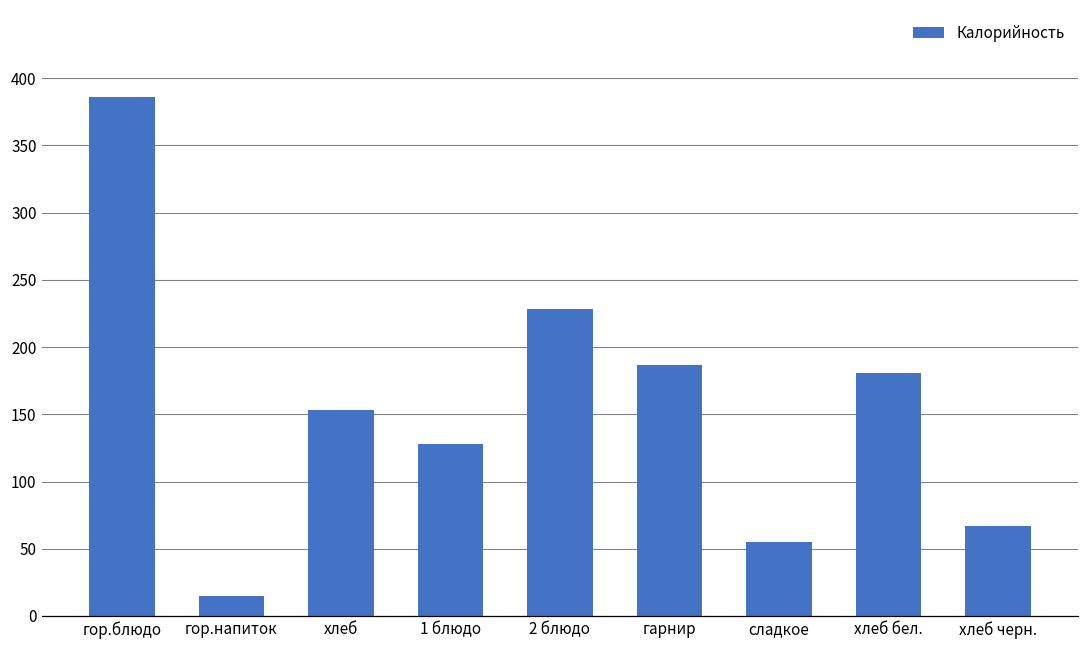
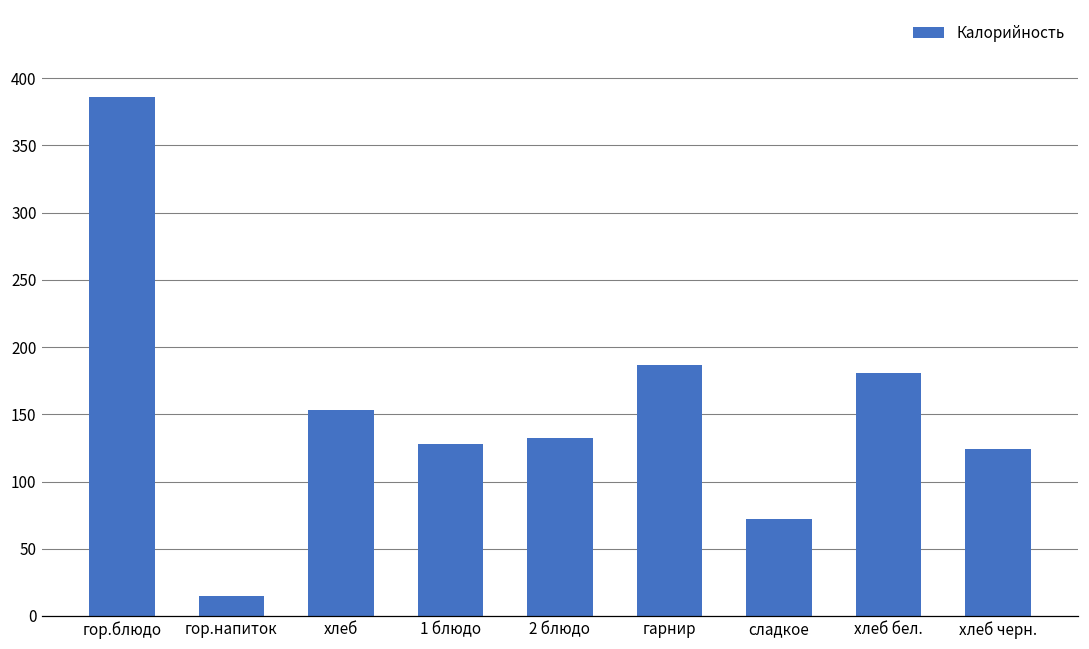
  {
    "гор.блюдо": 386,
    "гор.напиток": 15,
    "хлеб": 153,
    "1 блюдо": 128,
-   "2 блюдо": 228,
+   "2 блюдо": 132,
    "гарнир": 187,
-   "сладкое": 55,
+   "сладкое": 72,
    "хлеб бел.": 181,
-   "хлеб черн.": 67
+   "хлеб черн.": 124
  }
